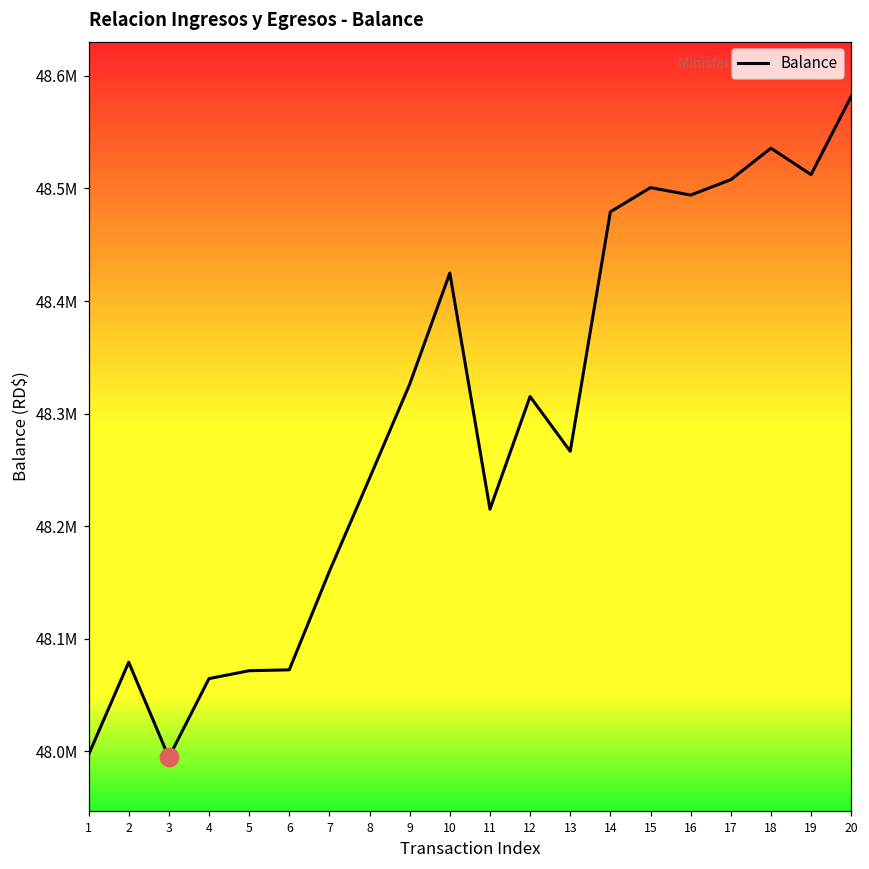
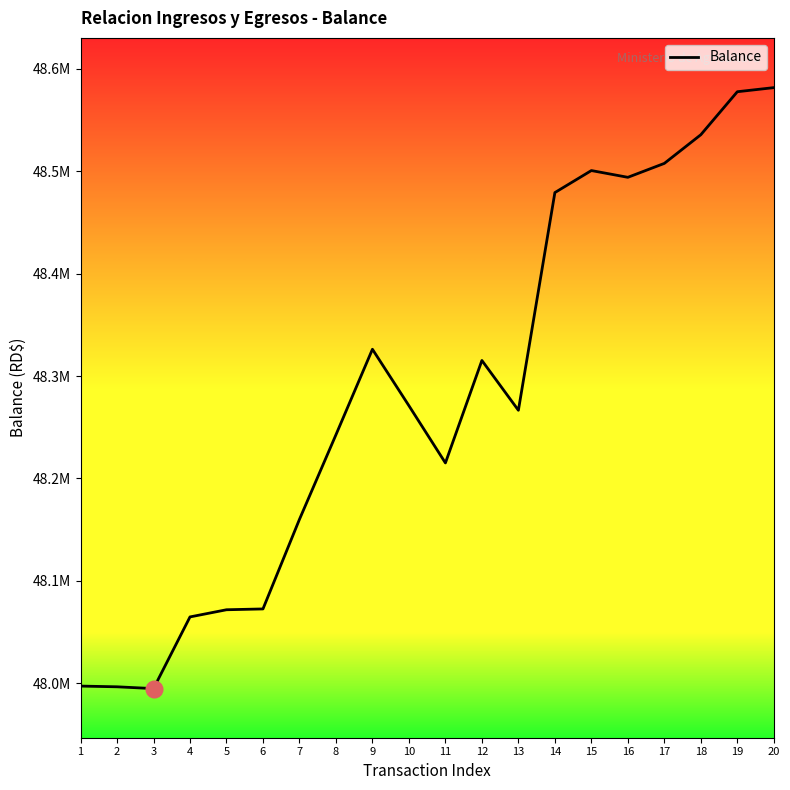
  {
    "Balance": {
      "1": 47997000,
-     "2": 48079000,
+     "2": 47996000,
      "4": 48065000,
      "5": 48072000,
      "6": 48073000,
      "7": 48160000,
      "8": 48243000,
      "9": 48326000,
-     "10": 48425000,
+     "10": 48271000,
      "11": 48215000,
      "12": 48315000,
      "13": 48267000,
      "14": 48479000,
      "15": 48501000,
      "16": 48494000,
      "17": 48508000,
      "18": 48536000,
-     "19": 48512000,
+     "19": 48578000,
      "20": 48582000
    }
  }
